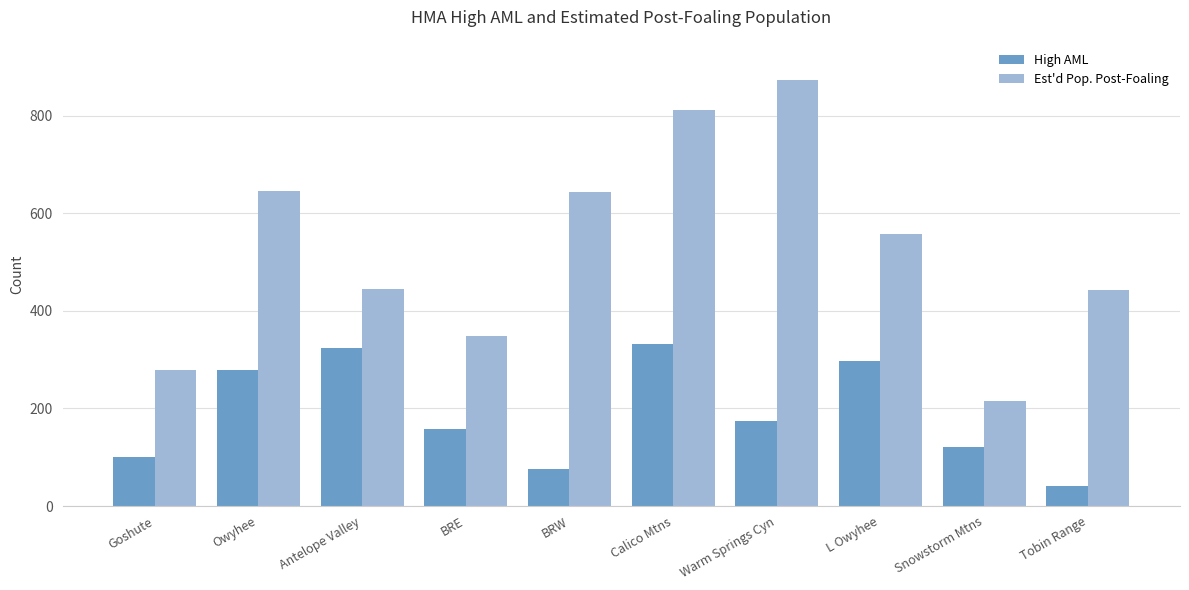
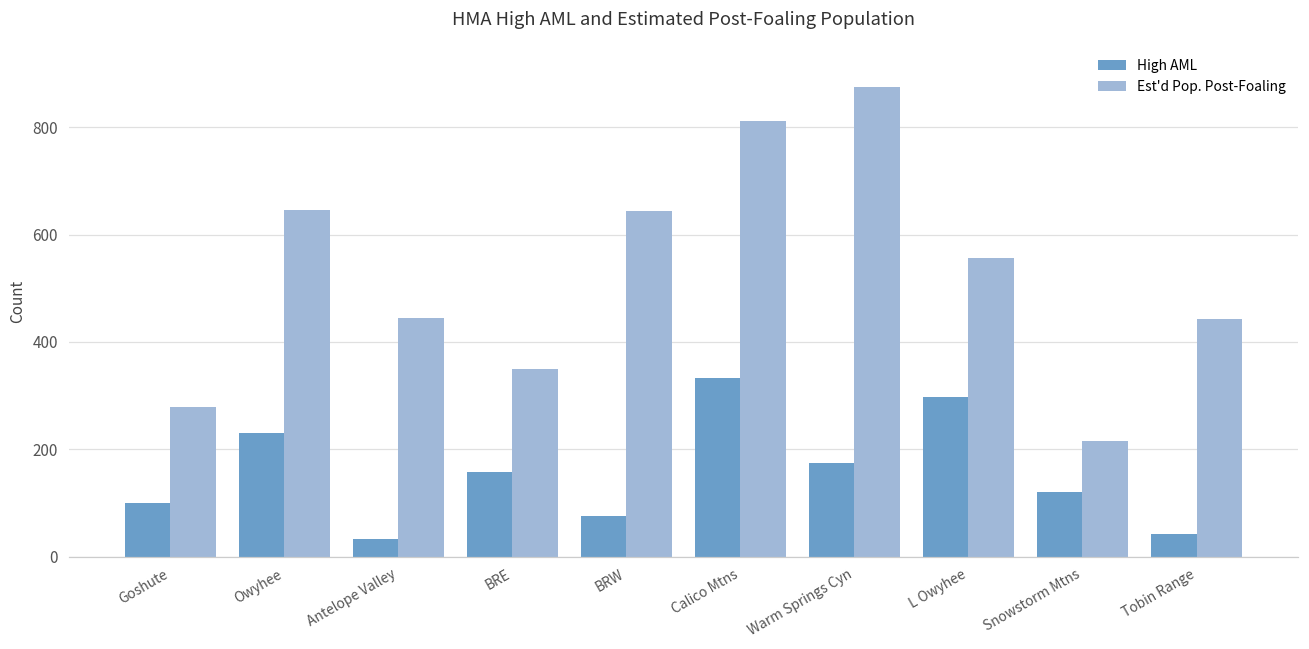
  {
    "High AML": {
      "Goshute": 100,
-     "Owyhee": 280,
-     "Antelope Valley": 320,
+     "Owyhee": 230,
+     "Antelope Valley": 30,
      "BRE": 160,
      "BRW": 80,
      "Calico Mtns": 330,
      "Warm Springs Cyn": 180,
      "L Owyhee": 300,
      "Snowstorm Mtns": 120,
      "Tobin Range": 40
    },
    "Est'd Pop. Post-Foaling": {
      "Goshute": 280,
      "Owyhee": 650,
      "Antelope Valley": 450,
      "BRE": 350,
      "BRW": 640,
      "Calico Mtns": 810,
      "Warm Springs Cyn": 870,
      "L Owyhee": 560,
      "Snowstorm Mtns": 220,
      "Tobin Range": 440
    }
  }
